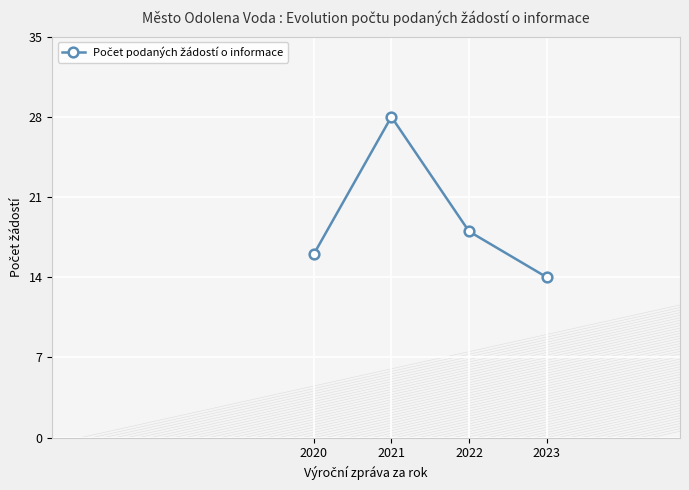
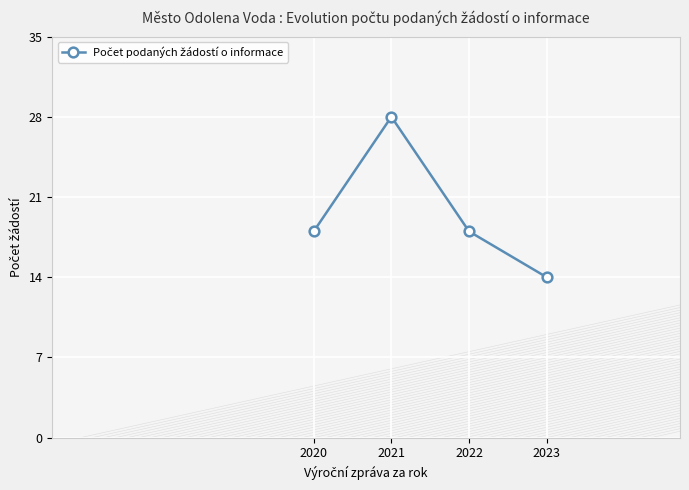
  {
-   "2020": 16,
+   "2020": 18,
    "2021": 28,
    "2022": 18,
    "2023": 14
  }
